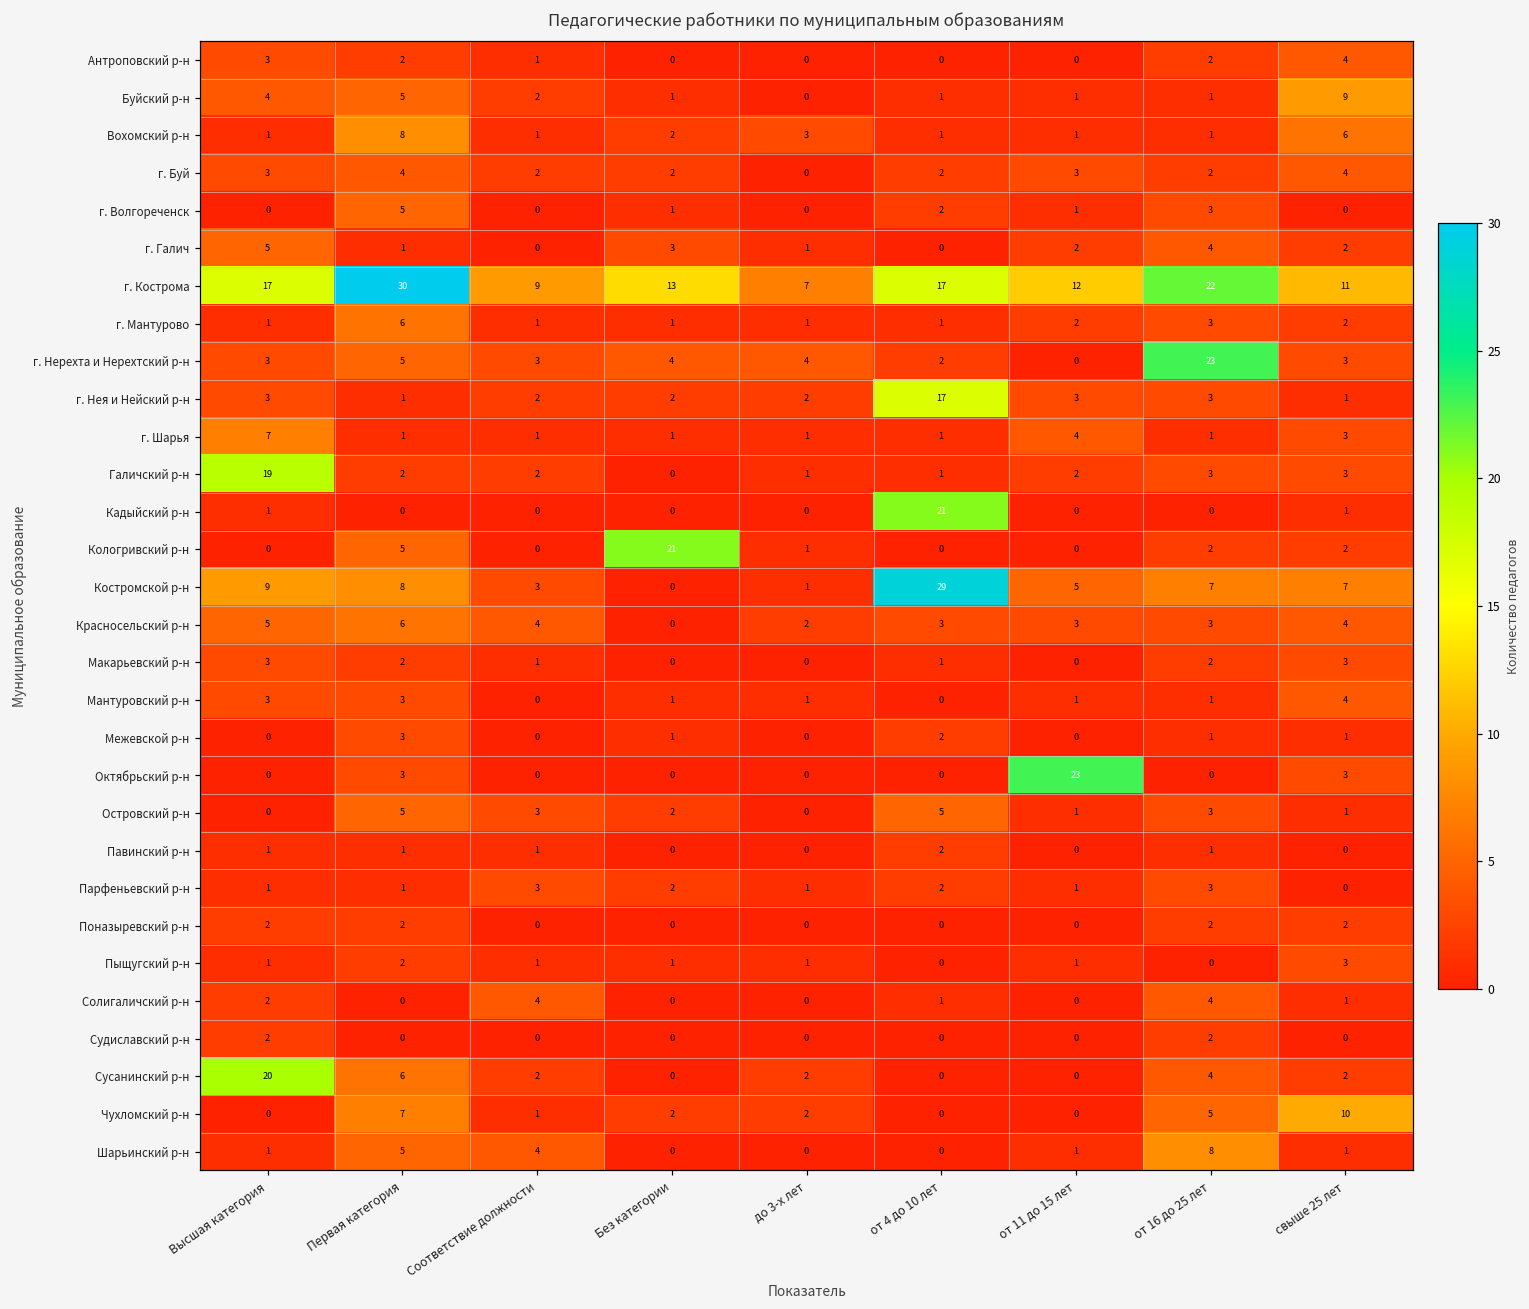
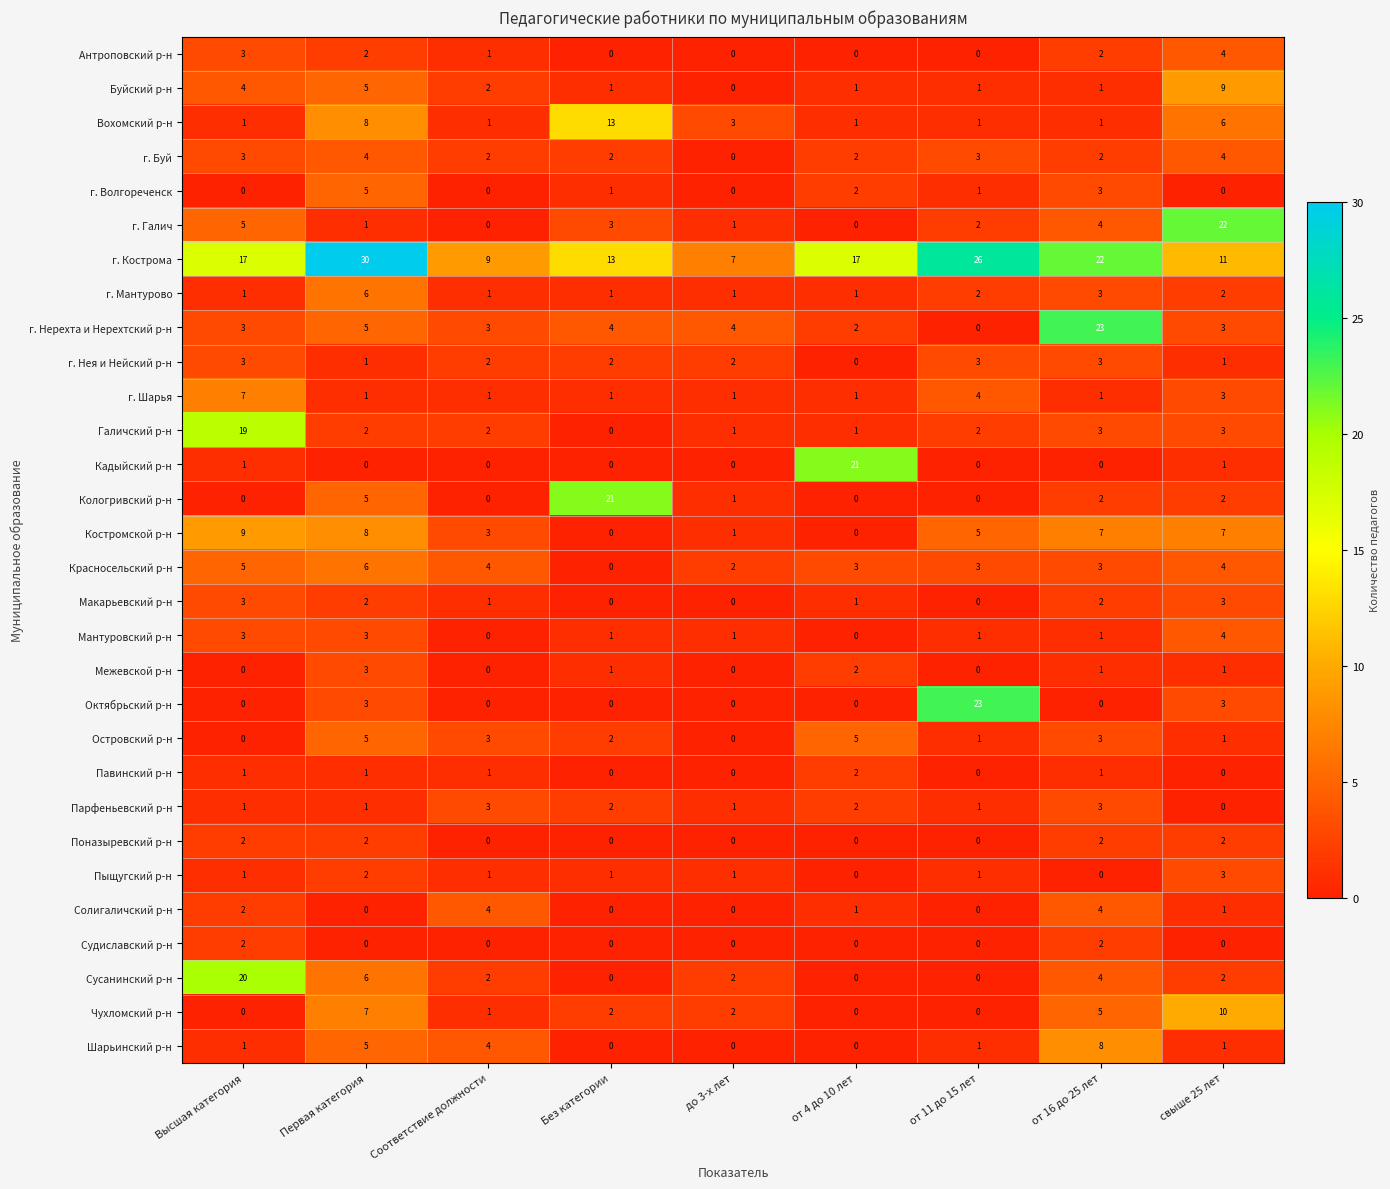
  {
    "Вохомский р-н": {
      "Высшая категория": 1,
      "Первая категория": 8,
      "Соответствие должности": 1,
-     "Без категории": 2,
+     "Без категории": 13,
      "до 3-х лет": 3,
      "от 4 до 10 лет": 1,
      "от 11 до 15 лет": 1,
      "от 16 до 25 лет": 1,
      "свыше 25 лет": 6
    },
    "г. Галич": {
      "Высшая категория": 5,
      "Первая категория": 1,
      "Соответствие должности": 0,
      "Без категории": 3,
      "до 3-х лет": 1,
      "от 4 до 10 лет": 0,
      "от 11 до 15 лет": 2,
      "от 16 до 25 лет": 4,
-     "свыше 25 лет": 2
+     "свыше 25 лет": 22
    },
    "г. Кострома": {
      "Высшая категория": 17,
      "Первая категория": 30,
      "Соответствие должности": 9,
      "Без категории": 13,
      "до 3-х лет": 7,
      "от 4 до 10 лет": 17,
-     "от 11 до 15 лет": 12,
+     "от 11 до 15 лет": 26,
      "от 16 до 25 лет": 22,
      "свыше 25 лет": 11
    },
    "г. Нея и Нейский р-н": {
      "Высшая категория": 3,
      "Первая категория": 1,
      "Соответствие должности": 2,
      "Без категории": 2,
      "до 3-х лет": 2,
-     "от 4 до 10 лет": 17,
+     "от 4 до 10 лет": 0,
      "от 11 до 15 лет": 3,
      "от 16 до 25 лет": 3,
      "свыше 25 лет": 1
    },
    "Костромской р-н": {
      "Высшая категория": 9,
      "Первая категория": 8,
      "Соответствие должности": 3,
      "Без категории": 0,
      "до 3-х лет": 1,
-     "от 4 до 10 лет": 29,
+     "от 4 до 10 лет": 0,
      "от 11 до 15 лет": 5,
      "от 16 до 25 лет": 7,
      "свыше 25 лет": 7
    }
  }
